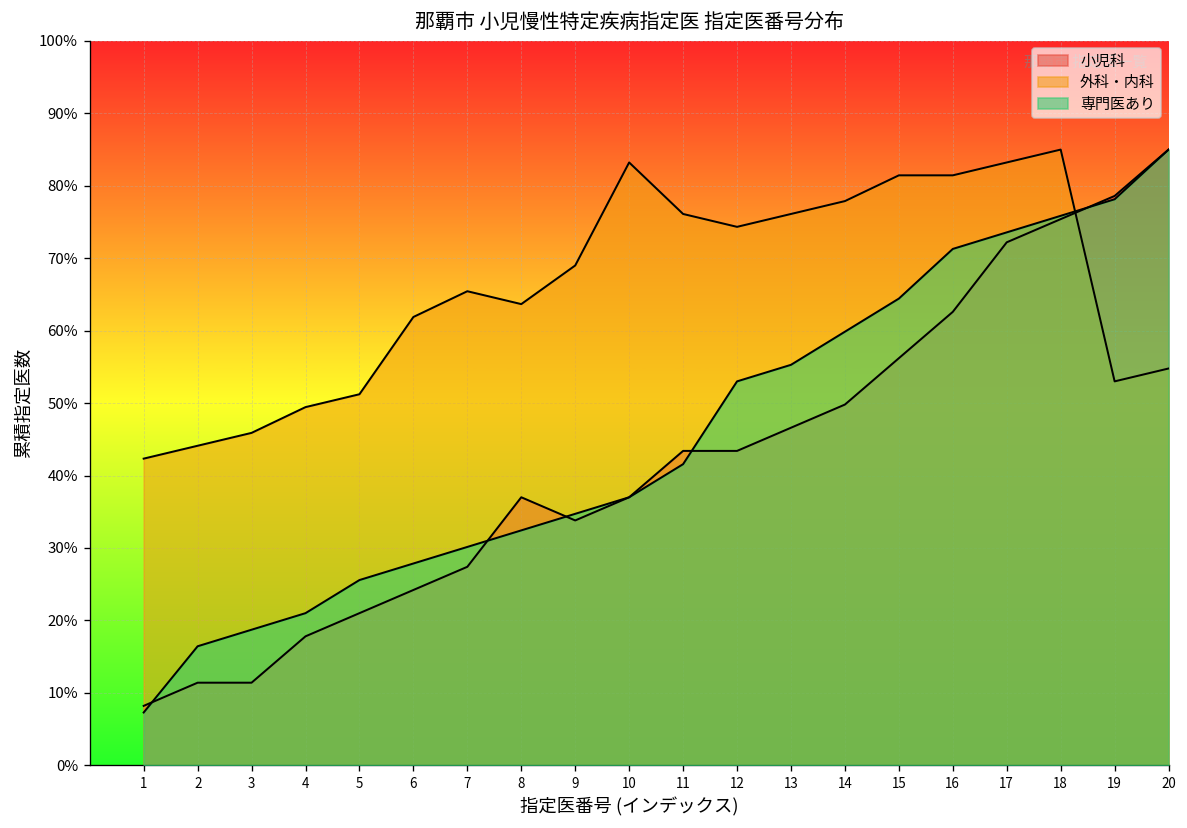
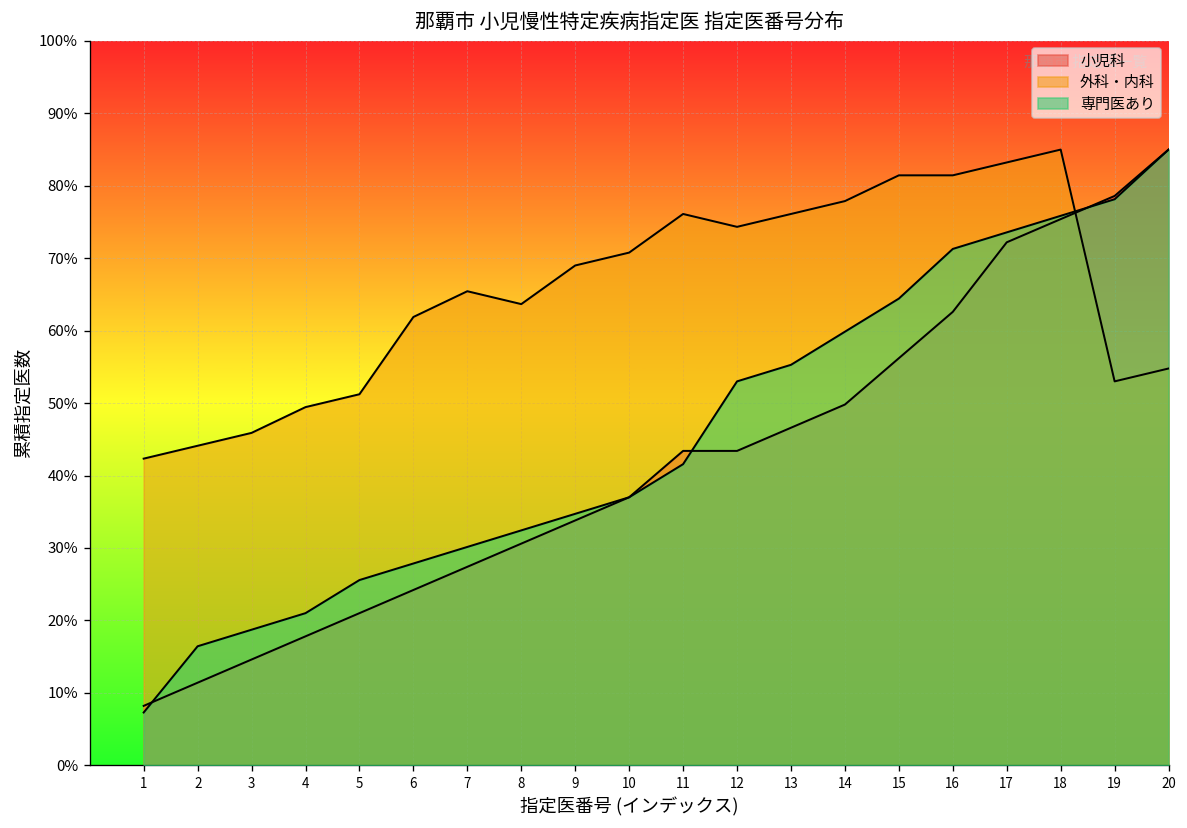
  {
    "小児科": {
      "1": "8%",
      "2": "11%",
-     "3": "11%",
+     "3": "15%",
      "4": "18%",
      "5": "21%",
      "6": "24%",
      "7": "27%",
-     "8": "37%",
+     "8": "31%",
      "9": "34%",
      "11": "43%",
      "12": "43%",
      "13": "47%",
      "14": "50%",
      "15": "56%",
      "16": "63%",
      "17": "72%",
      "18": "75%",
      "19": "79%"
    },
    "外科・内科": {
      "1": "42%",
      "2": "44%",
      "3": "46%",
      "4": "49%",
      "5": "51%",
      "6": "62%",
      "7": "65%",
      "8": "64%",
      "9": "69%",
-     "10": "83%",
+     "10": "71%",
      "11": "76%",
      "12": "74%",
      "13": "76%",
      "14": "78%",
      "15": "81%",
      "16": "81%",
      "17": "83%",
      "18": "85%",
      "19": "53%",
      "20": "55%"
    },
    "専門医あり": {
      "1": "7%",
      "2": "16%",
      "3": "19%",
      "4": "21%",
      "5": "26%",
      "6": "28%",
      "7": "30%",
      "8": "32%",
      "9": "35%",
      "11": "42%",
      "12": "53%",
      "13": "55%",
      "14": "60%",
      "15": "64%",
      "16": "71%",
      "17": "74%",
      "18": "76%",
      "19": "78%"
    }
  }
